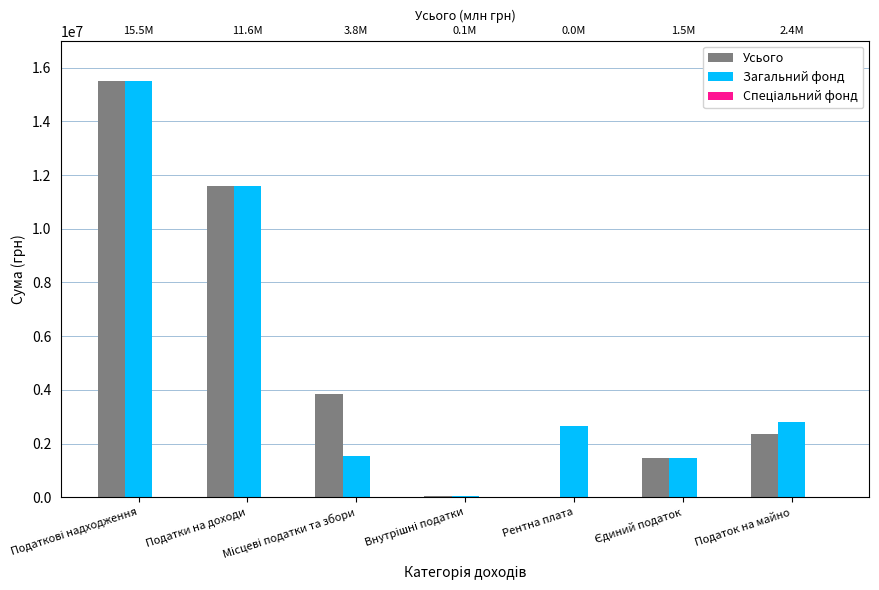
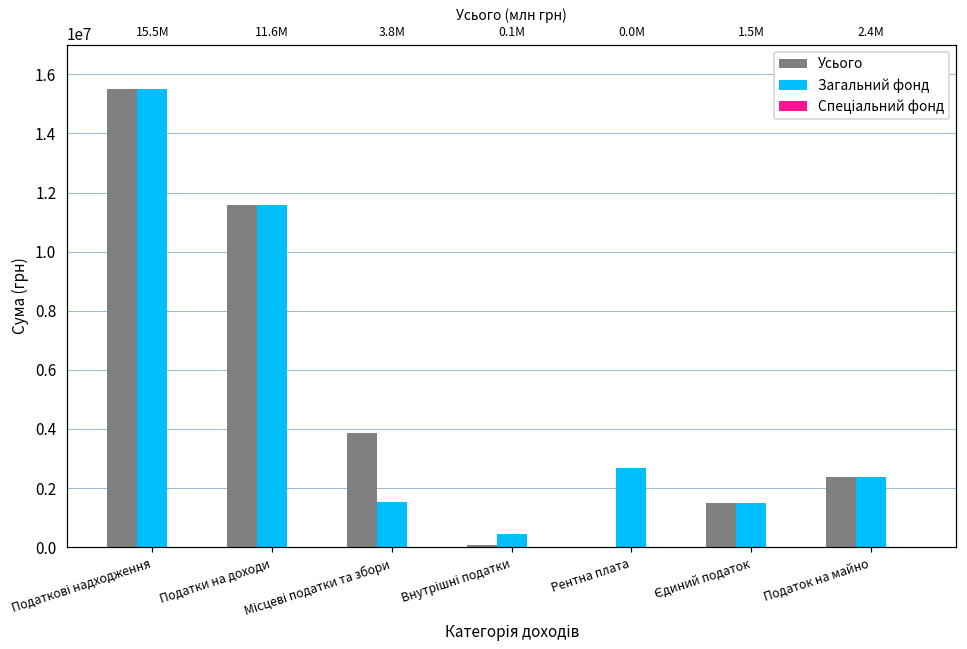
  {
    "Загальний фонд": {
      "Податкові надходження": 15500000,
      "Податки на доходи": 11600000,
      "Місцеві податки та збори": 1500000,
-     "Внутрішні податки": 100000,
+     "Внутрішні податки": 400000,
      "Рентна плата": 2700000,
      "Єдиний податок": 1500000,
-     "Податок на майно": 2800000
+     "Податок на майно": 2400000
    }
  }
